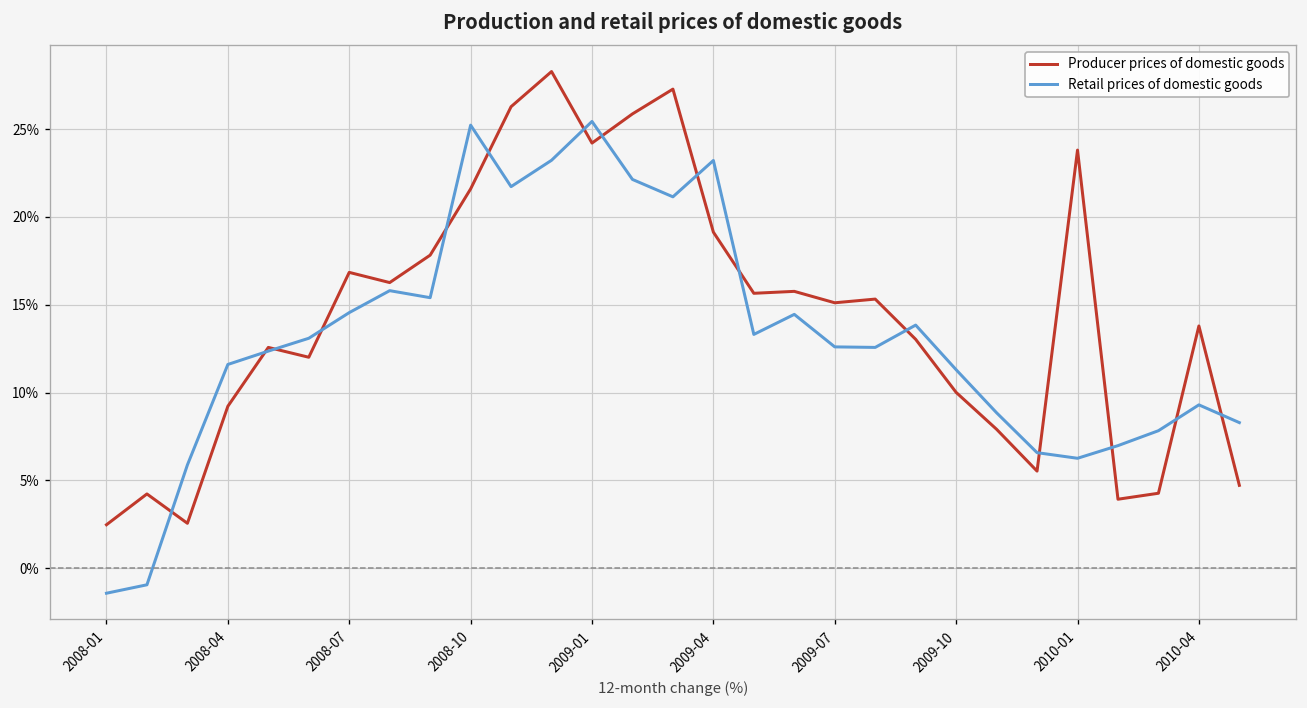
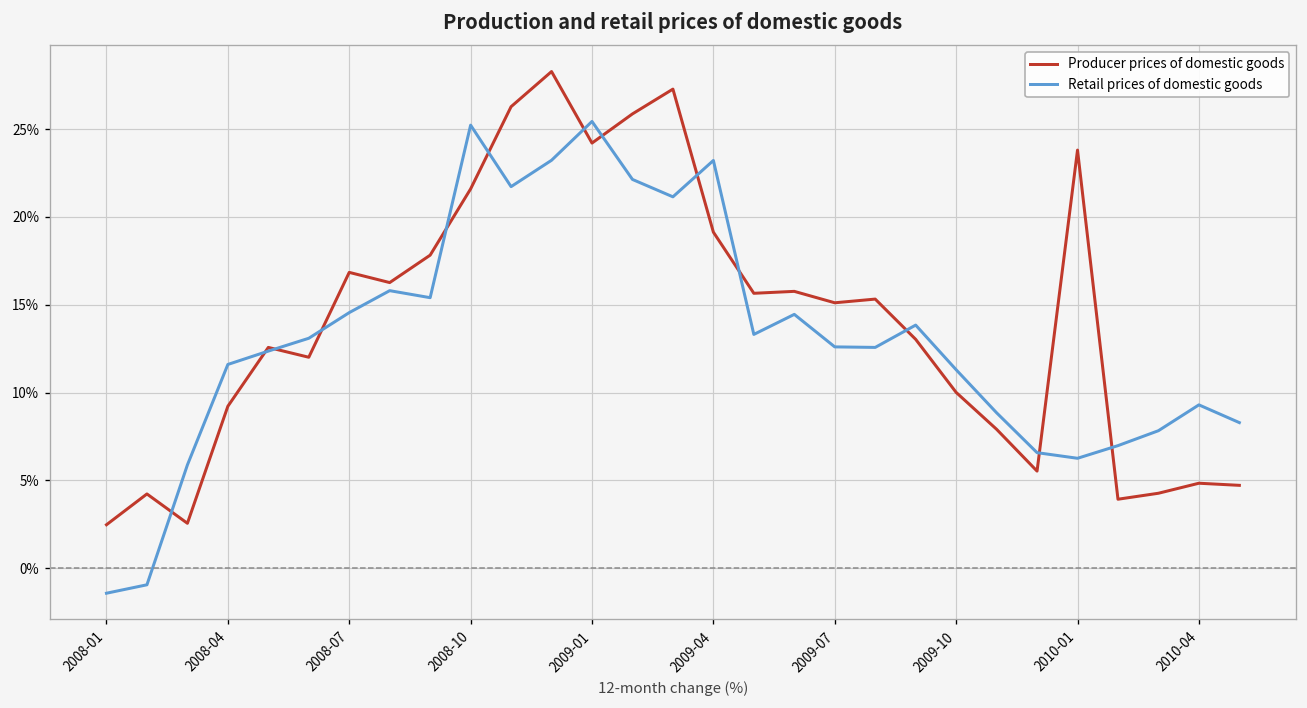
  {
    "Producer prices of domestic goods": {
      "2008-01": "2.5%",
      "2008-04": "9.2%",
      "2008-07": "16.8%",
      "2008-10": "21.6%",
      "2009-01": "24.2%",
      "2009-04": "19.1%",
      "2009-07": "15.1%",
      "2009-10": "10.0%",
      "2010-01": "23.8%",
-     "2010-04": "13.8%"
+     "2010-04": "4.8%"
    },
    "Retail prices of domestic goods": {
      "2008-01": "-1.4%",
      "2008-04": "11.6%",
      "2008-07": "14.6%",
      "2008-10": "25.2%",
      "2009-01": "25.4%",
      "2009-04": "23.2%",
      "2009-07": "12.6%",
      "2009-10": "11.3%",
      "2010-01": "6.3%",
      "2010-04": "9.3%"
    }
  }
